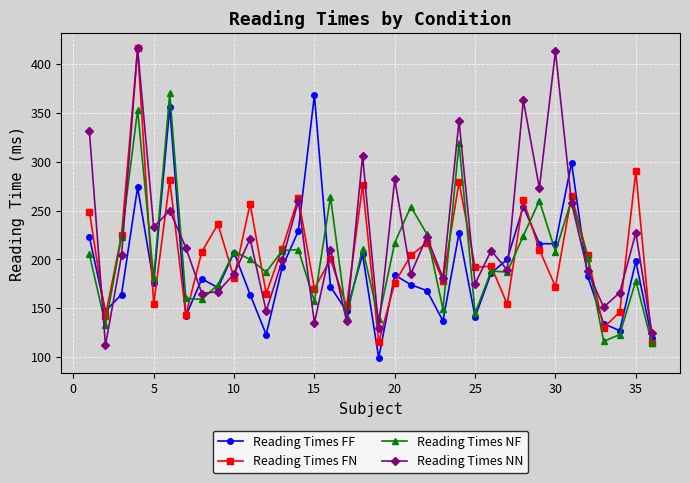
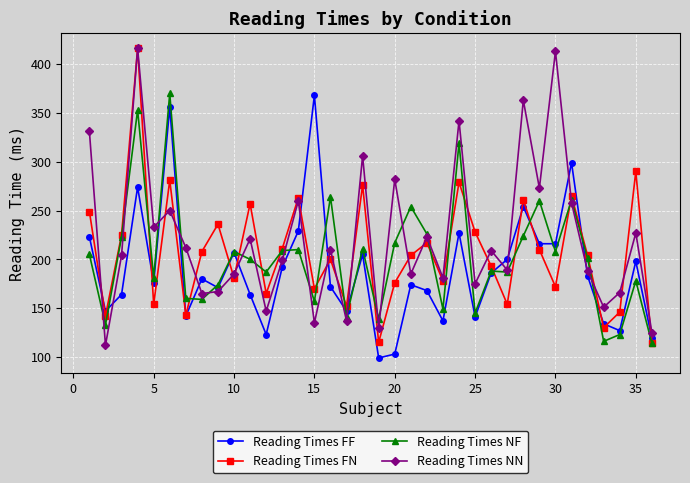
  {
    "Reading Times FF": {
      "5": 180,
      "15": 370,
-     "20": 180,
+     "20": 100,
      "25": 140,
      "30": 220,
      "35": 200
    },
    "Reading Times FN": {
      "5": 150,
      "10": 180,
      "15": 170,
      "20": 180,
-     "25": 190,
+     "25": 230,
      "30": 170,
      "35": 290
    },
    "Reading Times NF": {
      "5": 180,
      "15": 160,
      "20": 220,
      "25": 150,
      "30": 210,
      "35": 180
    },
    "Reading Times NN": {
      "5": 230,
      "10": 190,
      "15": 140,
      "20": 280,
      "25": 180,
      "30": 410,
      "35": 230
    }
  }
